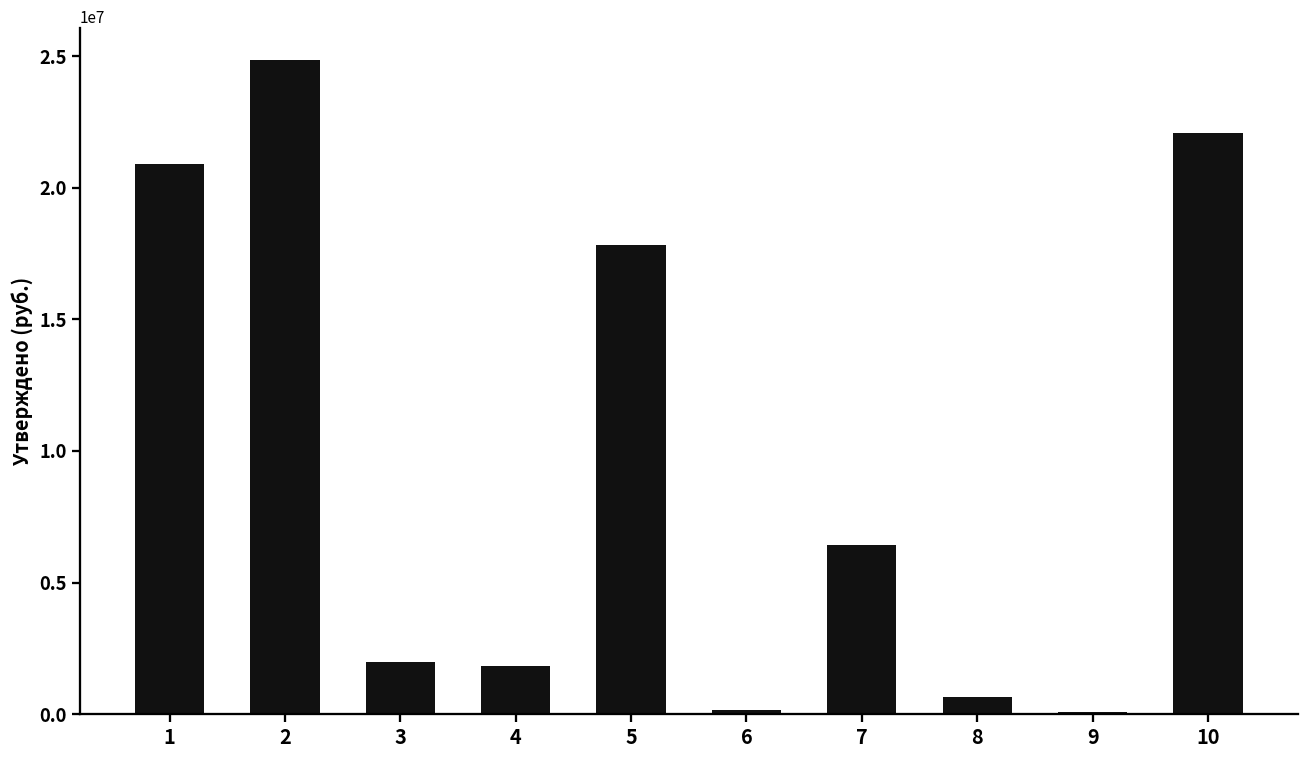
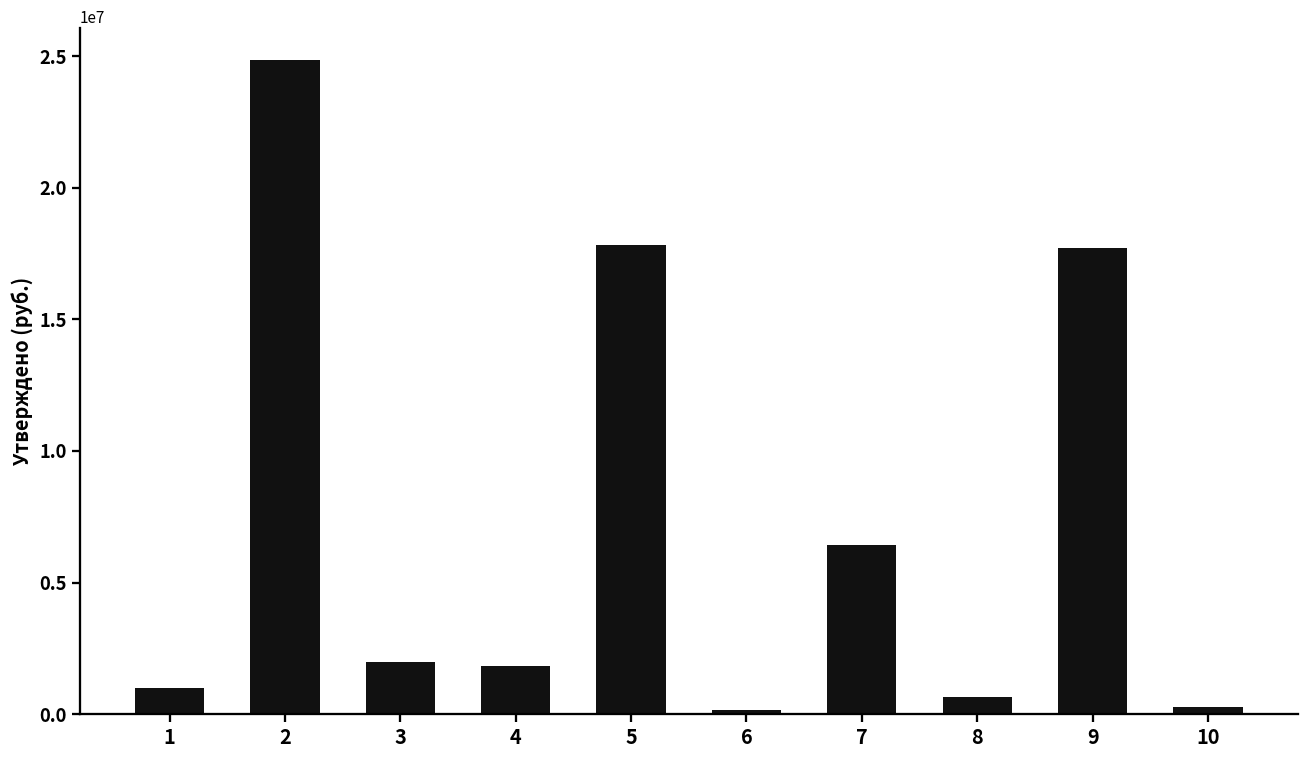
  {
-   "1": 20900000,
+   "1": 1000000,
    "2": 24800000,
    "3": 2000000,
    "4": 1800000,
    "5": 17800000,
    "6": 200000,
    "7": 6400000,
    "8": 700000,
-   "9": 100000,
-   "10": 22100000
+   "9": 17700000,
+   "10": 300000
  }
